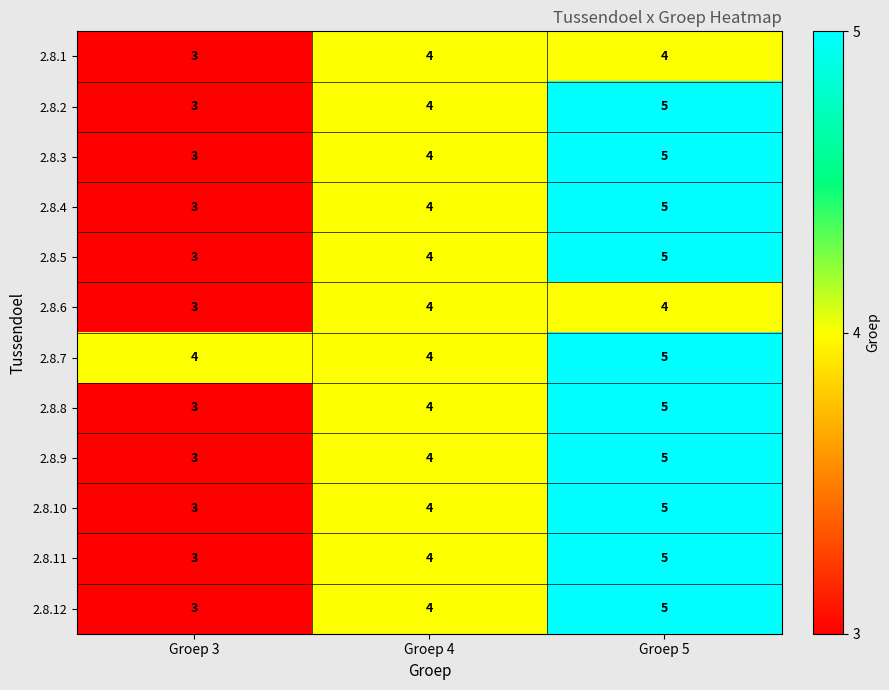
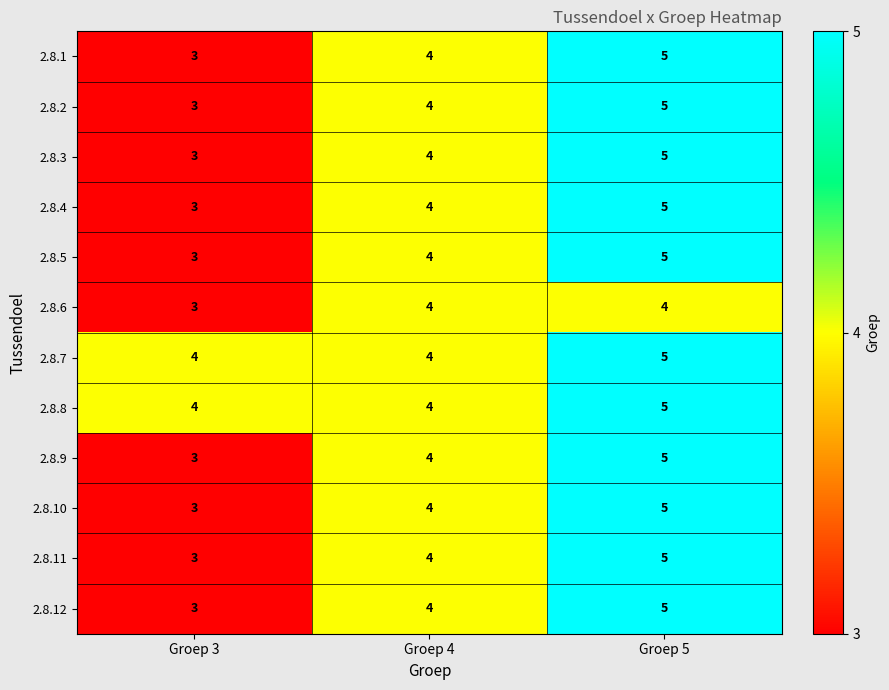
  {
    "2.8.1": {
      "Groep 3": 3,
      "Groep 4": 4,
-     "Groep 5": 4
+     "Groep 5": 5
    },
    "2.8.2": {
      "Groep 3": 3,
      "Groep 4": 4,
      "Groep 5": 5
    },
    "2.8.3": {
      "Groep 3": 3,
      "Groep 4": 4,
      "Groep 5": 5
    },
    "2.8.4": {
      "Groep 3": 3,
      "Groep 4": 4,
      "Groep 5": 5
    },
    "2.8.5": {
      "Groep 3": 3,
      "Groep 4": 4,
      "Groep 5": 5
    },
    "2.8.6": {
      "Groep 3": 3,
      "Groep 4": 4,
      "Groep 5": 4
    },
    "2.8.7": {
      "Groep 3": 4,
      "Groep 4": 4,
      "Groep 5": 5
    },
    "2.8.8": {
-     "Groep 3": 3,
+     "Groep 3": 4,
      "Groep 4": 4,
      "Groep 5": 5
    },
    "2.8.9": {
      "Groep 3": 3,
      "Groep 4": 4,
      "Groep 5": 5
    },
    "2.8.10": {
      "Groep 3": 3,
      "Groep 4": 4,
      "Groep 5": 5
    },
    "2.8.11": {
      "Groep 3": 3,
      "Groep 4": 4,
      "Groep 5": 5
    },
    "2.8.12": {
      "Groep 3": 3,
      "Groep 4": 4,
      "Groep 5": 5
    }
  }
